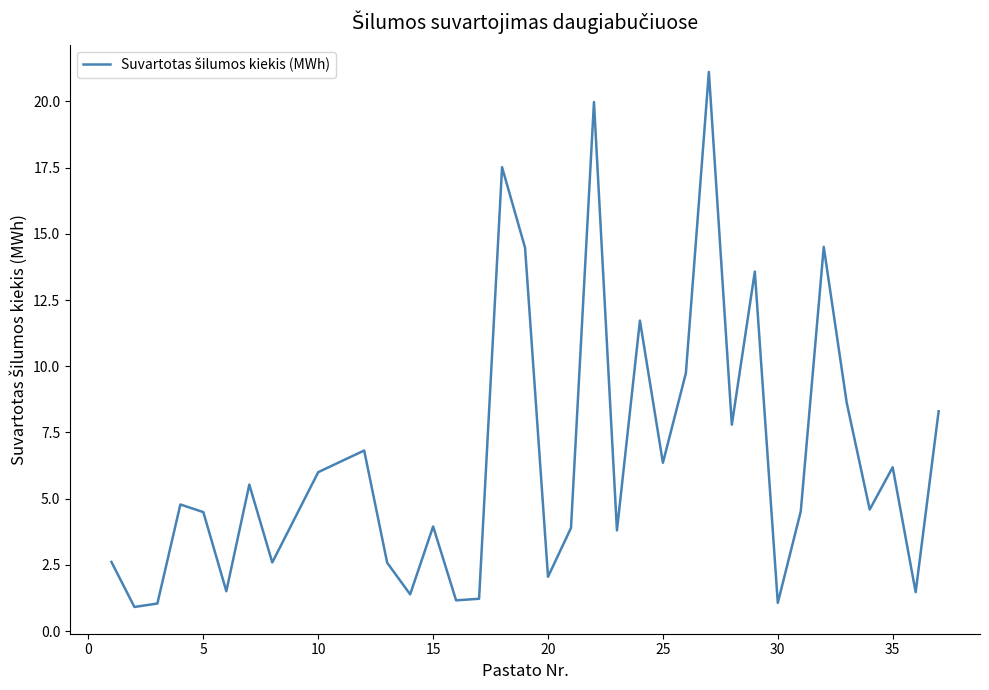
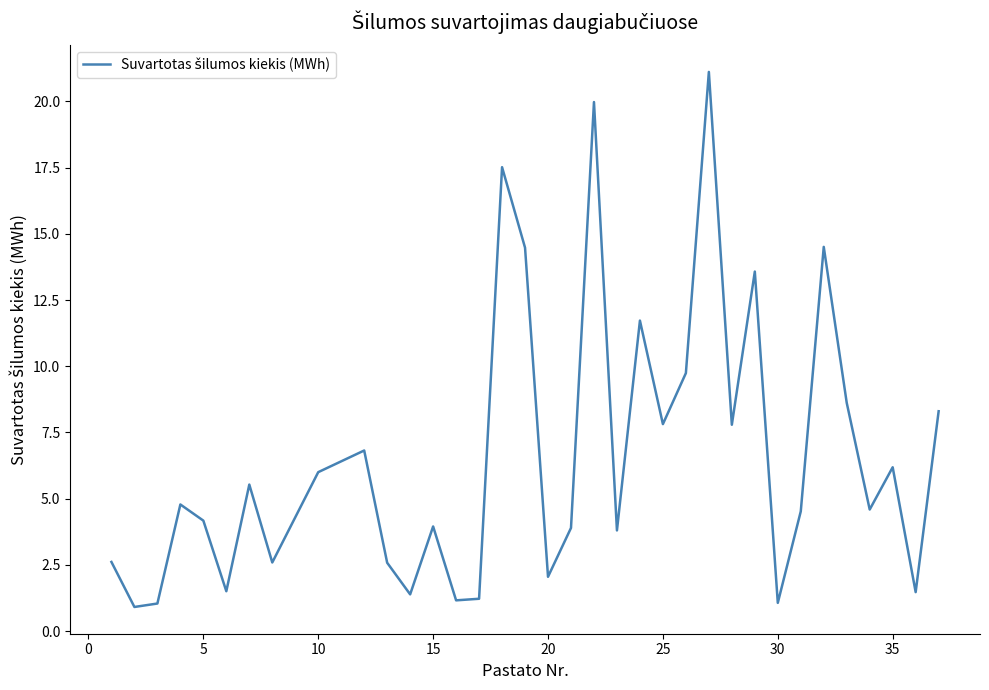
  {
-   "5": 4.5,
+   "5": 4.2,
    "10": 6.0,
    "15": 4.0,
    "20": 2.1,
-   "25": 6.4,
+   "25": 7.8,
    "30": 1.1,
    "35": 6.2
  }
